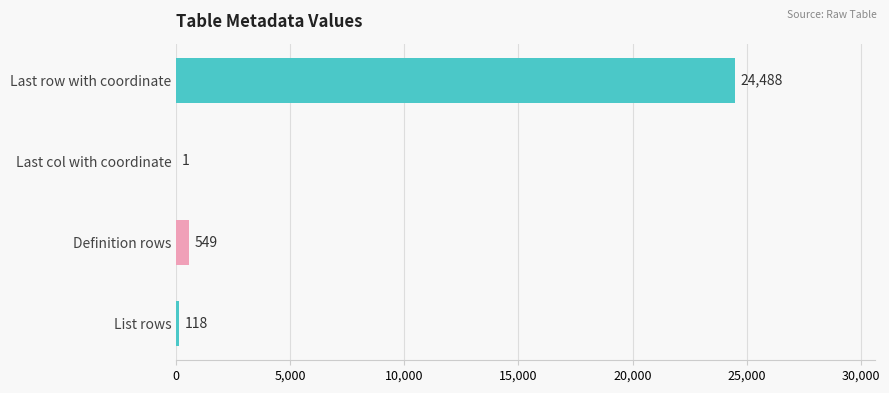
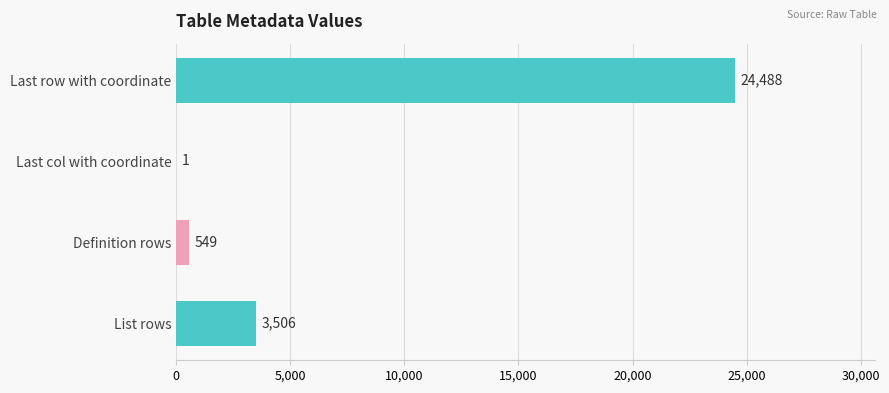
  {
    "Last row with coordinate": "24,488",
    "Last col with coordinate": "1",
    "Definition rows": "549",
-   "List rows": "118"
+   "List rows": "3,506"
  }
